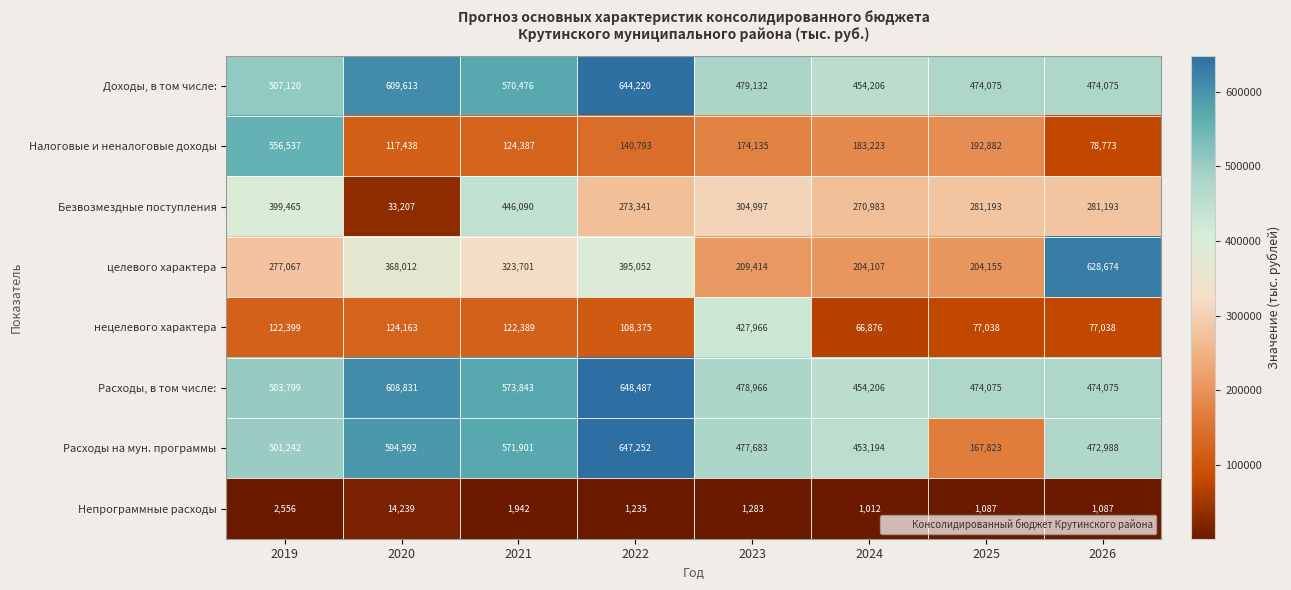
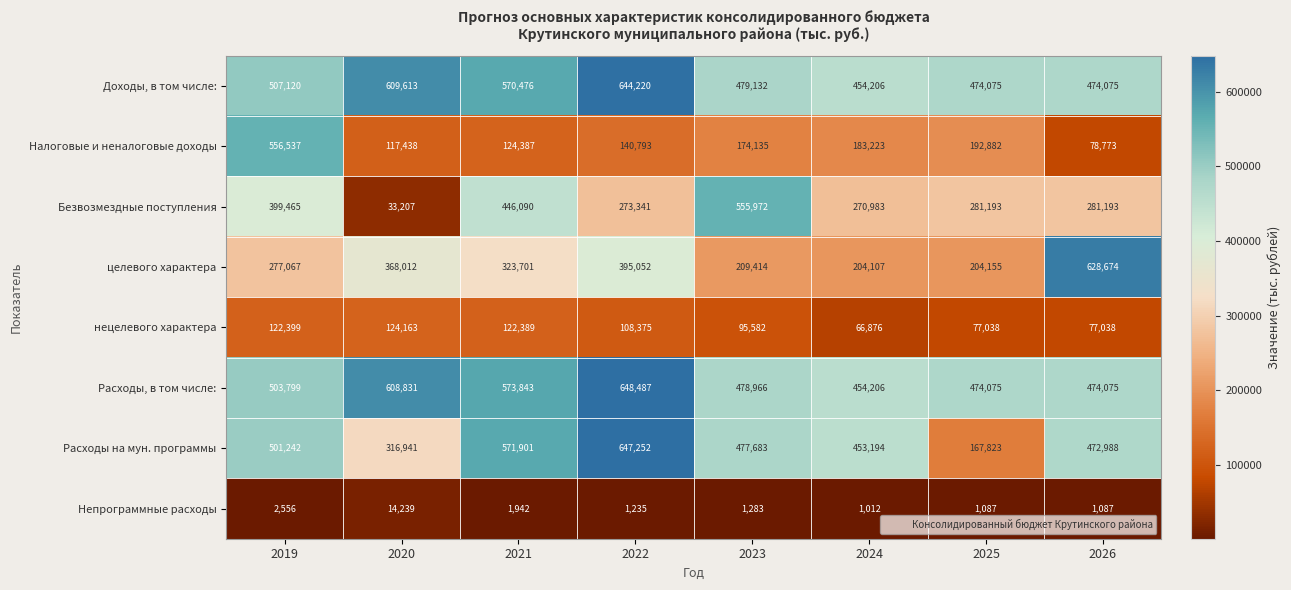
  {
    "Доходы, в том числе:": {
      "2019": "507,120",
      "2020": "609,613",
      "2021": "570,476",
      "2022": "644,220",
      "2023": "479,132",
      "2024": "454,206",
      "2025": "474,075",
      "2026": "474,075"
    },
    "Налоговые и неналоговые доходы": {
      "2019": "556,537",
      "2020": "117,438",
      "2021": "124,387",
      "2022": "140,793",
      "2023": "174,135",
      "2024": "183,223",
      "2025": "192,882",
      "2026": "78,773"
    },
    "Безвозмездные поступления": {
      "2019": "399,465",
      "2020": "33,207",
      "2021": "446,090",
      "2022": "273,341",
-     "2023": "304,997",
+     "2023": "555,972",
      "2024": "270,983",
      "2025": "281,193",
      "2026": "281,193"
    },
    "целевого характера": {
      "2019": "277,067",
      "2020": "368,012",
      "2021": "323,701",
      "2022": "395,052",
      "2023": "209,414",
      "2024": "204,107",
      "2025": "204,155",
      "2026": "628,674"
    },
    "нецелевого характера": {
      "2019": "122,399",
      "2020": "124,163",
      "2021": "122,389",
      "2022": "108,375",
-     "2023": "427,966",
+     "2023": "95,582",
      "2024": "66,876",
      "2025": "77,038",
      "2026": "77,038"
    },
    "Расходы, в том числе:": {
      "2019": "503,799",
      "2020": "608,831",
      "2021": "573,843",
      "2022": "648,487",
      "2023": "478,966",
      "2024": "454,206",
      "2025": "474,075",
      "2026": "474,075"
    },
    "Расходы на мун. программы": {
      "2019": "501,242",
-     "2020": "594,592",
+     "2020": "316,941",
      "2021": "571,901",
      "2022": "647,252",
      "2023": "477,683",
      "2024": "453,194",
      "2025": "167,823",
      "2026": "472,988"
    },
    "Непрограммные расходы": {
      "2019": "2,556",
      "2020": "14,239",
      "2021": "1,942",
      "2022": "1,235",
      "2023": "1,283",
      "2024": "1,012",
      "2025": "1,087",
      "2026": "1,087"
    }
  }
